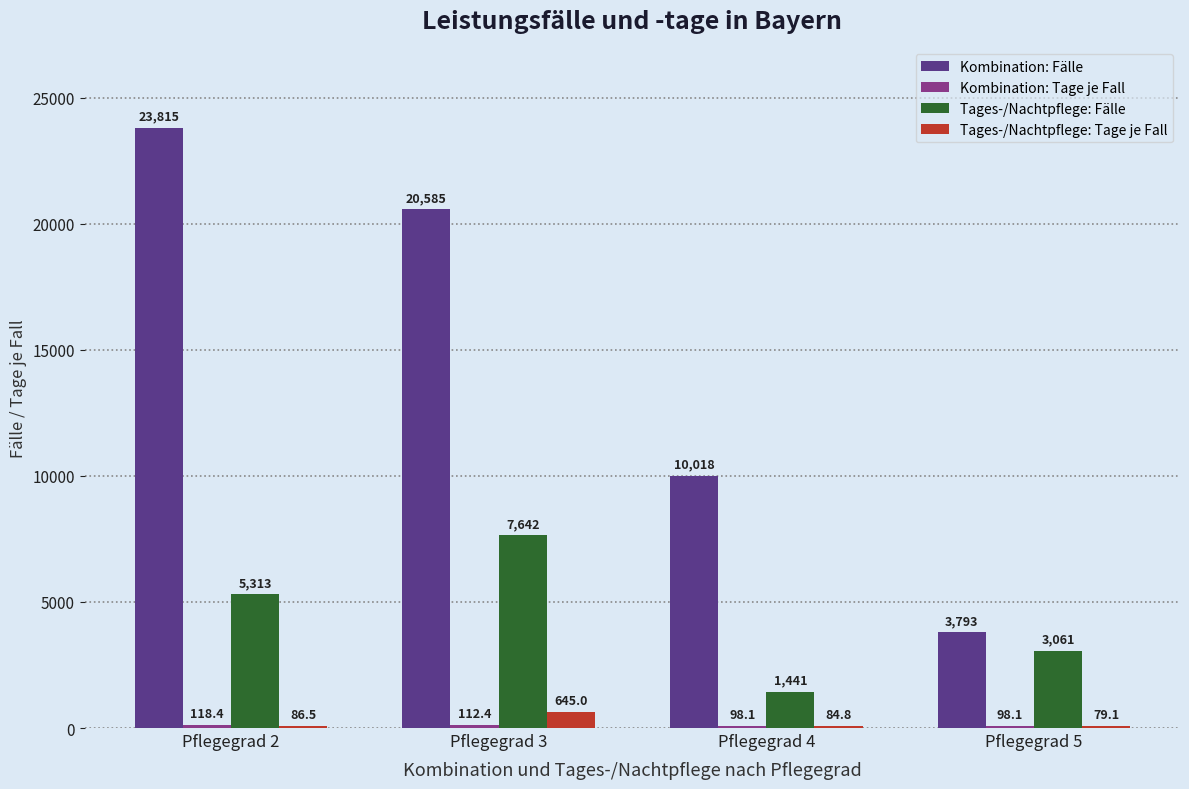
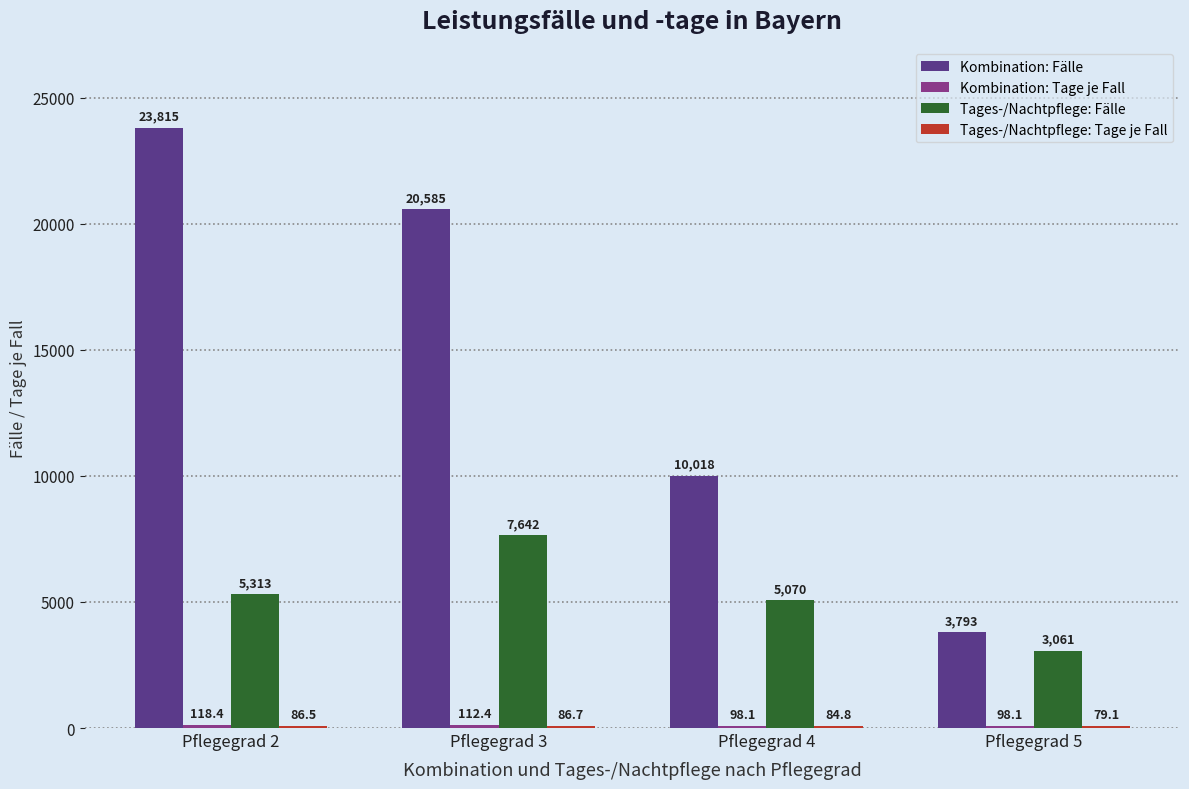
  {
    "Tages-/Nachtpflege: Fälle": {
      "Pflegegrad 2": "5,313",
      "Pflegegrad 3": "7,642",
-     "Pflegegrad 4": "1,441",
+     "Pflegegrad 4": "5,070",
      "Pflegegrad 5": "3,061"
    },
    "Tages-/Nachtpflege: Tage je Fall": {
      "Pflegegrad 2": "86.5",
-     "Pflegegrad 3": "645.0",
+     "Pflegegrad 3": "86.7",
      "Pflegegrad 4": "84.8",
      "Pflegegrad 5": "79.1"
    }
  }
